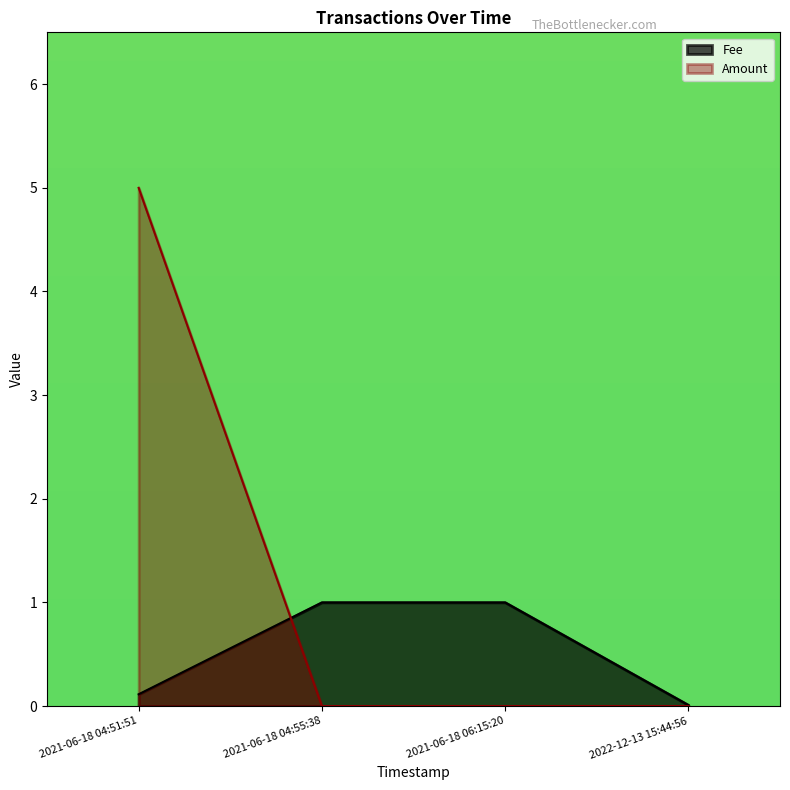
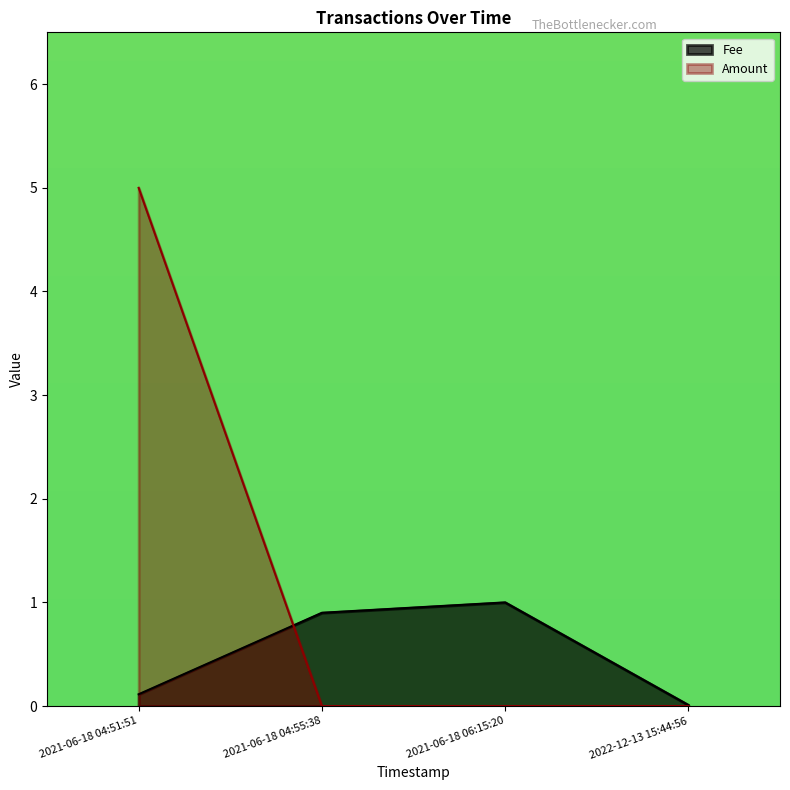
  {
    "Fee": {
      "2021-06-18 04:51:51": 0.1,
-     "2021-06-18 04:55:38": 1.0,
+     "2021-06-18 04:55:38": 0.9,
      "2021-06-18 06:15:20": 1.0
    },
    "Amount": {
      "2021-06-18 04:51:51": 5.0,
      "2021-06-18 04:55:38": 0.0,
      "2021-06-18 06:15:20": 0.0
    }
  }
